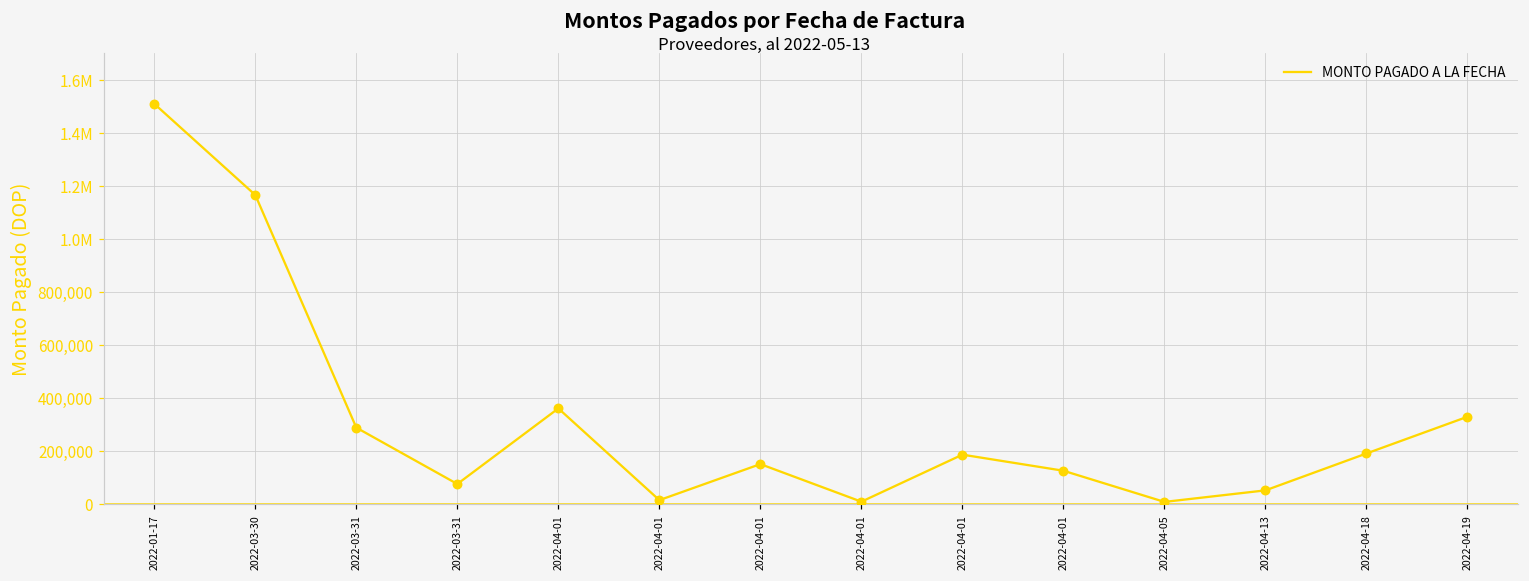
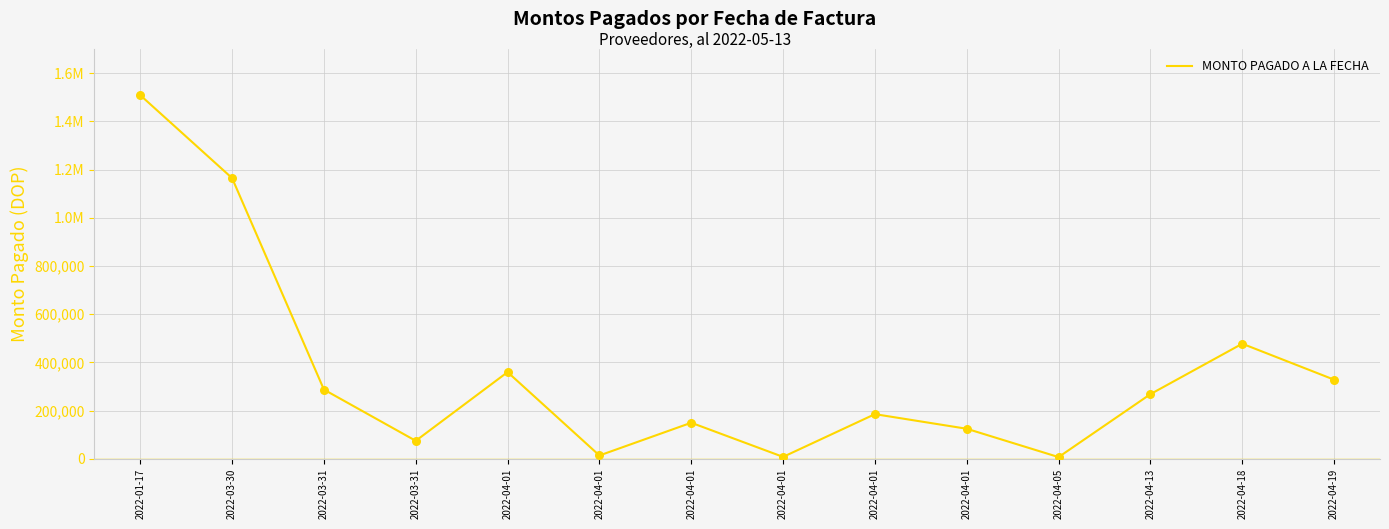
  {
    "2022-01-17": "1,510,000",
    "2022-03-30": "1,160,000",
    "2022-04-05": "10,000",
-   "2022-04-13": "50,000",
-   "2022-04-18": "190,000",
+   "2022-04-13": "270,000",
+   "2022-04-18": "480,000",
    "2022-04-19": "330,000"
  }
